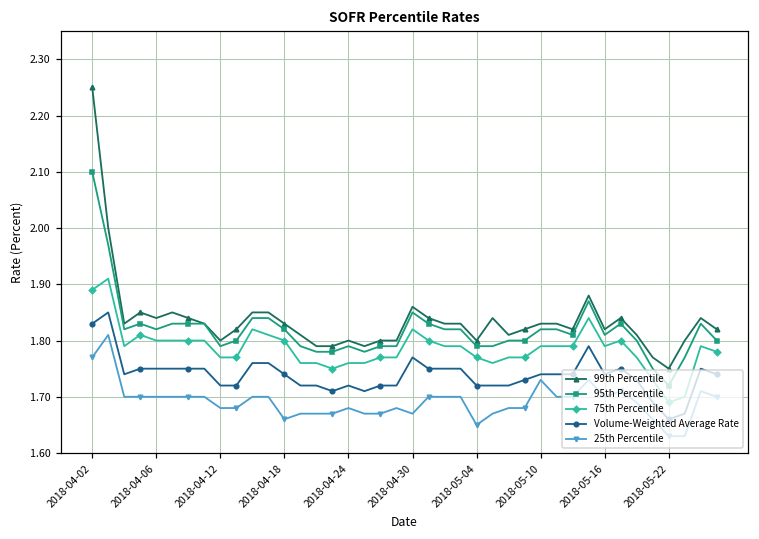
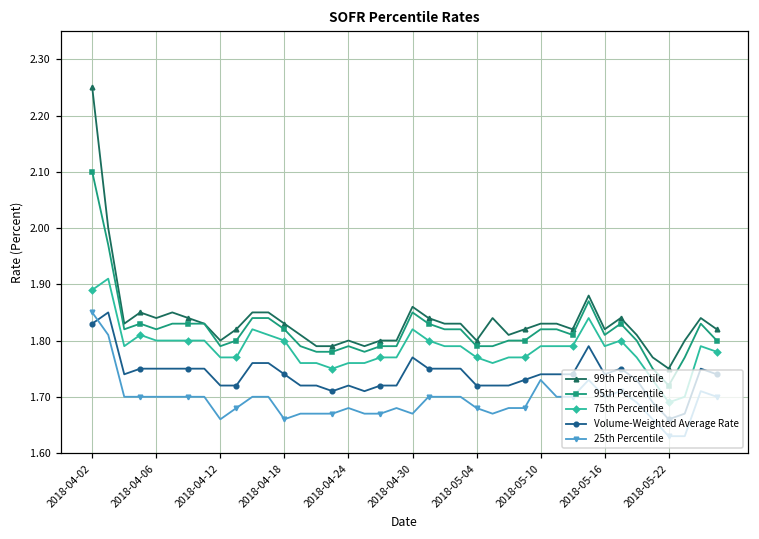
  {
    "25th Percentile": {
-     "2018-04-02": 1.77,
+     "2018-04-02": 1.85,
      "2018-04-06": 1.70,
-     "2018-04-12": 1.68,
+     "2018-04-12": 1.66,
      "2018-04-18": 1.66,
      "2018-04-24": 1.68,
      "2018-04-30": 1.67,
-     "2018-05-04": 1.65,
+     "2018-05-04": 1.68,
      "2018-05-10": 1.73
    }
  }
